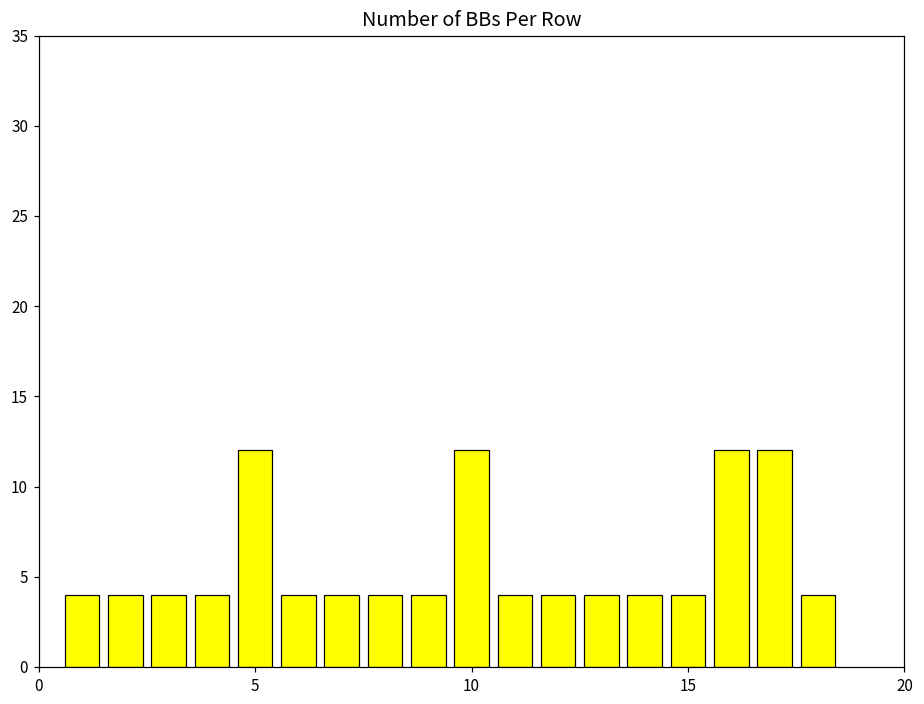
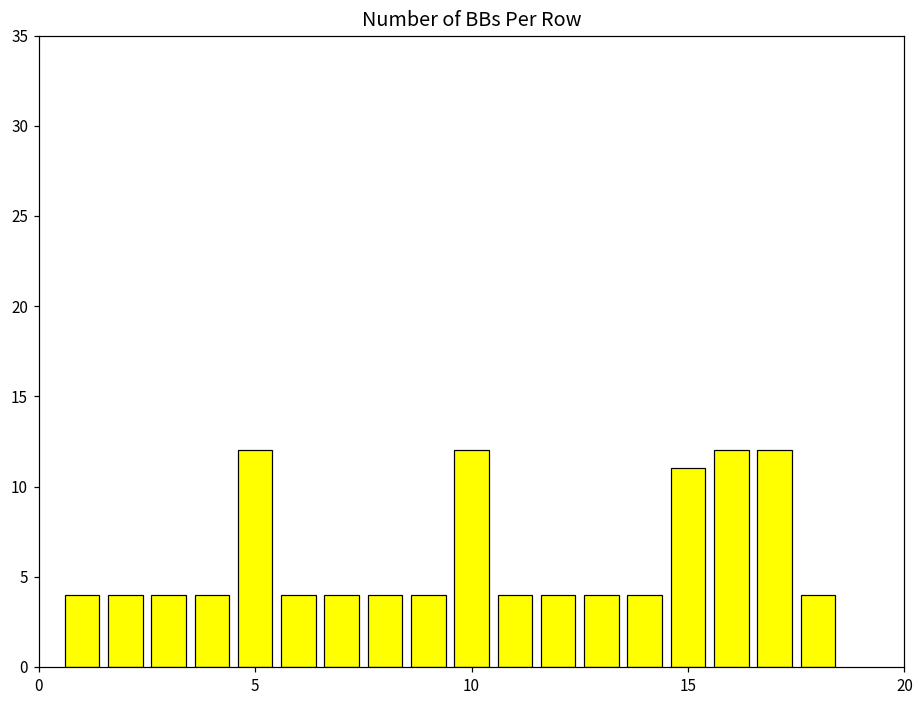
  {
    "5": 12,
    "10": 12,
-   "15": 4
+   "15": 11
  }
